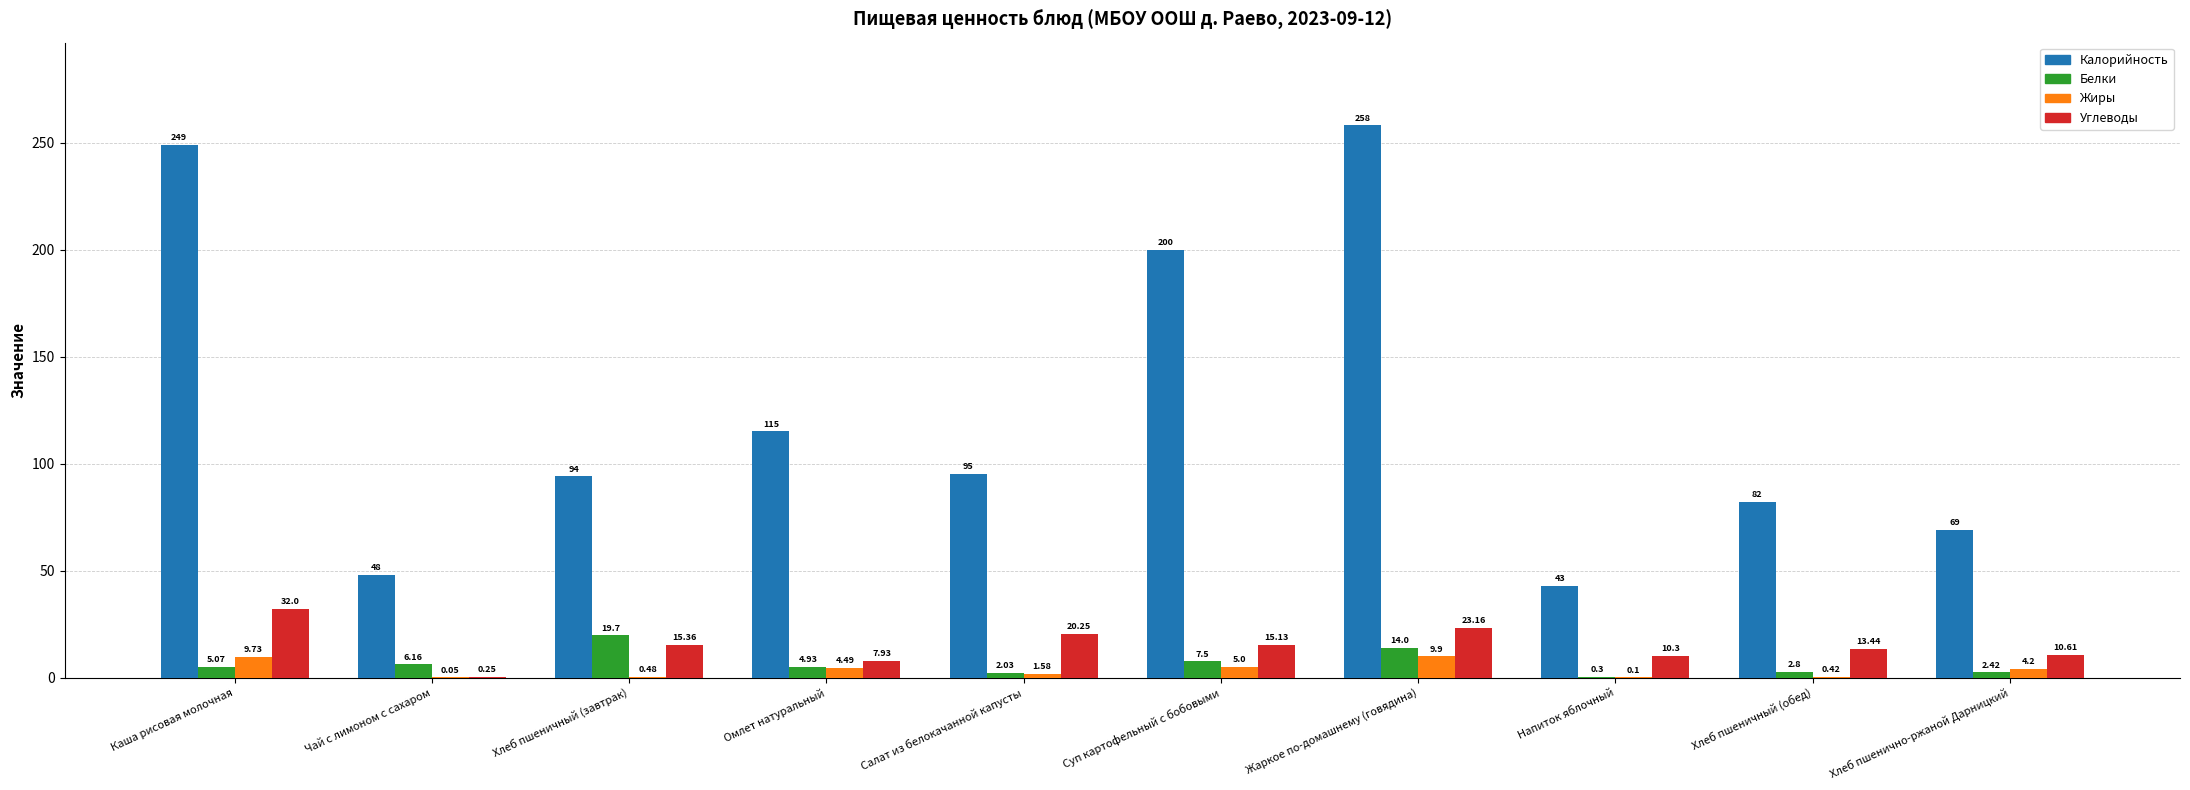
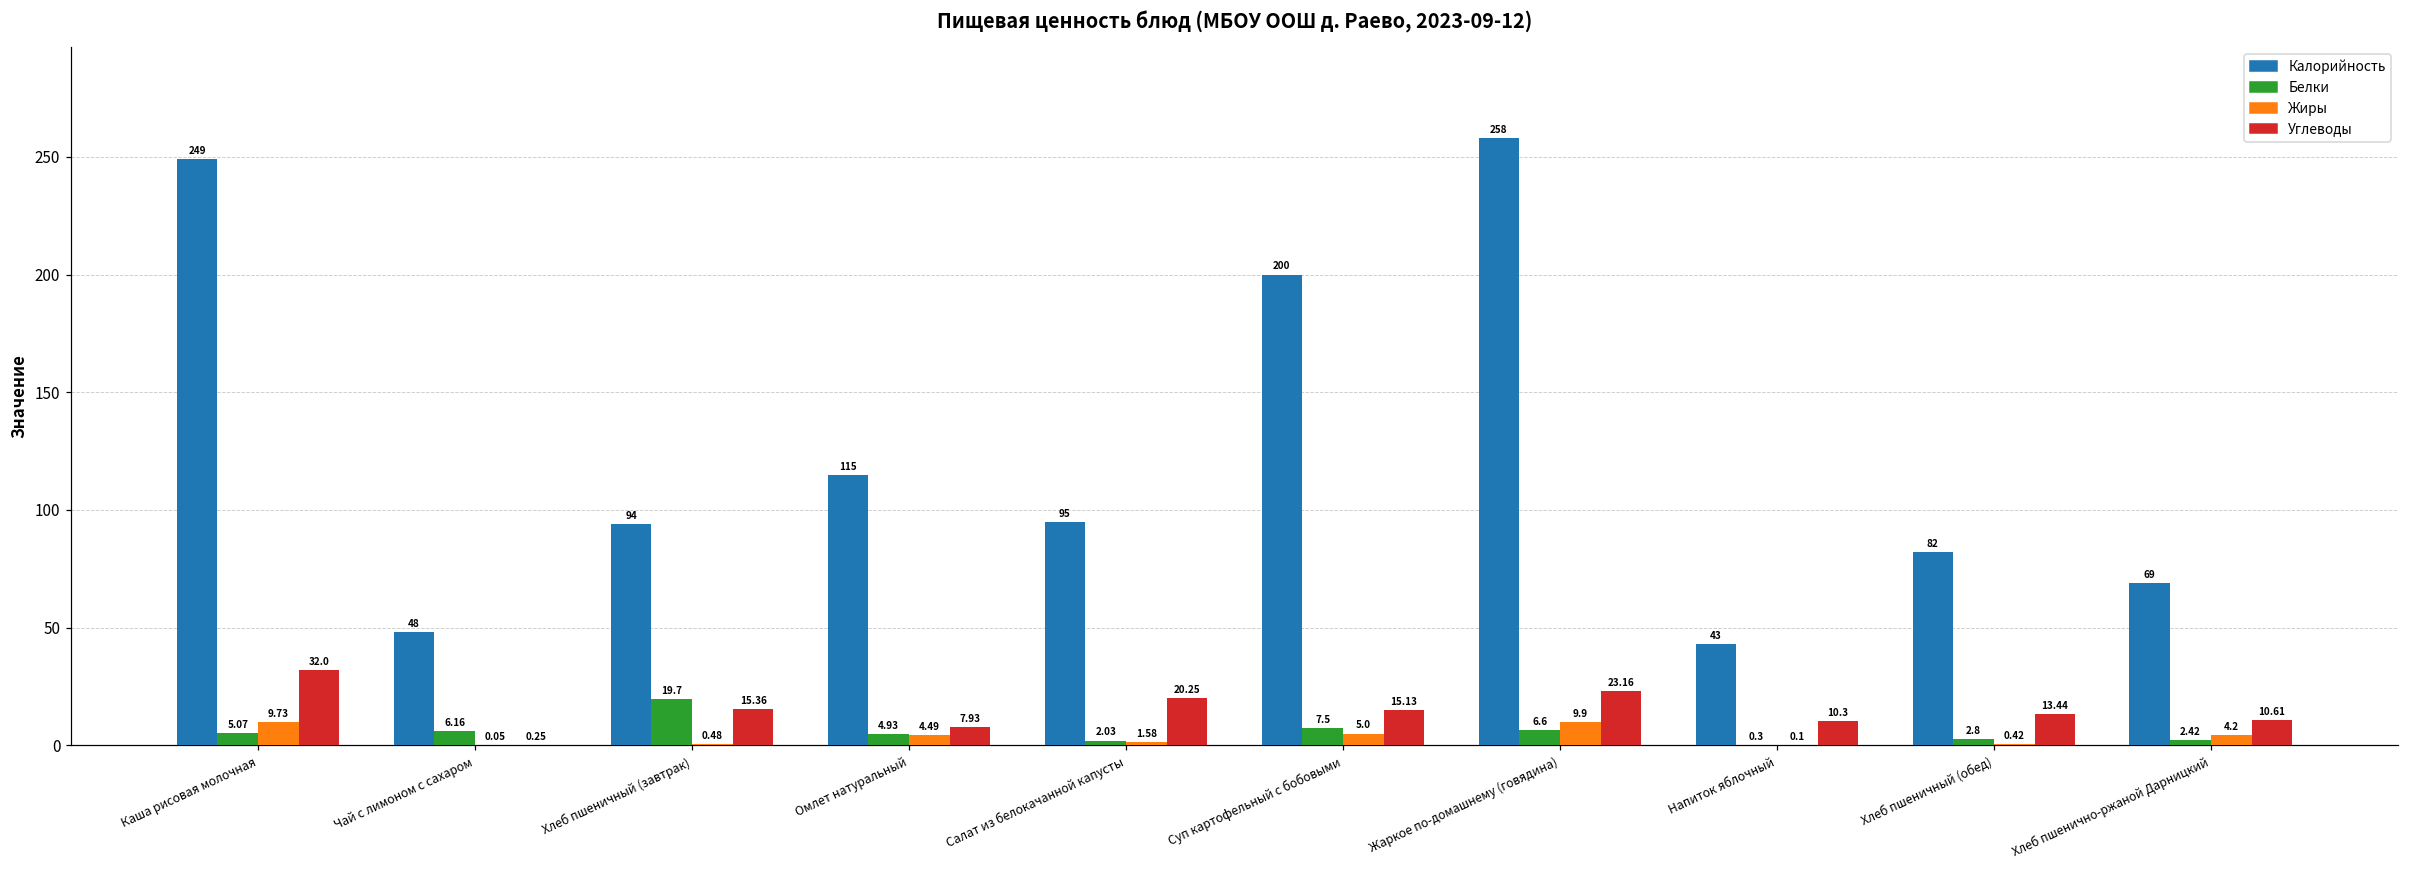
  {
    "Калорийность": {
      "Каша рисовая молочная": 249,
      "Чай с лимоном с сахаром": 48,
      "Хлеб пшеничный (завтрак)": 94,
      "Омлет натуральный": 115,
      "Салат из белокачанной капусты": 95,
      "Суп картофельный с бобовыми": 200,
      "Жаркое по-домашнему (говядина)": 258,
      "Напиток яблочный": 43,
      "Хлеб пшеничный (обед)": 82,
      "Хлеб пшенично-ржаной Дарницкий": 69
    },
    "Белки": {
      "Каша рисовая молочная": 5.07,
      "Чай с лимоном с сахаром": 6.16,
      "Хлеб пшеничный (завтрак)": 19.7,
      "Омлет натуральный": 4.93,
      "Салат из белокачанной капусты": 2.03,
      "Суп картофельный с бобовыми": 7.5,
-     "Жаркое по-домашнему (говядина)": 14.0,
+     "Жаркое по-домашнему (говядина)": 6.6,
      "Напиток яблочный": 0.3,
      "Хлеб пшеничный (обед)": 2.8,
      "Хлеб пшенично-ржаной Дарницкий": 2.42
    },
    "Жиры": {
      "Каша рисовая молочная": 9.73,
      "Чай с лимоном с сахаром": 0.05,
      "Хлеб пшеничный (завтрак)": 0.48,
      "Омлет натуральный": 4.49,
      "Салат из белокачанной капусты": 1.58,
      "Суп картофельный с бобовыми": 5.0,
      "Жаркое по-домашнему (говядина)": 9.9,
      "Напиток яблочный": 0.1,
      "Хлеб пшеничный (обед)": 0.42,
      "Хлеб пшенично-ржаной Дарницкий": 4.2
    },
    "Углеводы": {
      "Каша рисовая молочная": 32.0,
      "Чай с лимоном с сахаром": 0.25,
      "Хлеб пшеничный (завтрак)": 15.36,
      "Омлет натуральный": 7.93,
      "Салат из белокачанной капусты": 20.25,
      "Суп картофельный с бобовыми": 15.13,
      "Жаркое по-домашнему (говядина)": 23.16,
      "Напиток яблочный": 10.3,
      "Хлеб пшеничный (обед)": 13.44,
      "Хлеб пшенично-ржаной Дарницкий": 10.61
    }
  }
